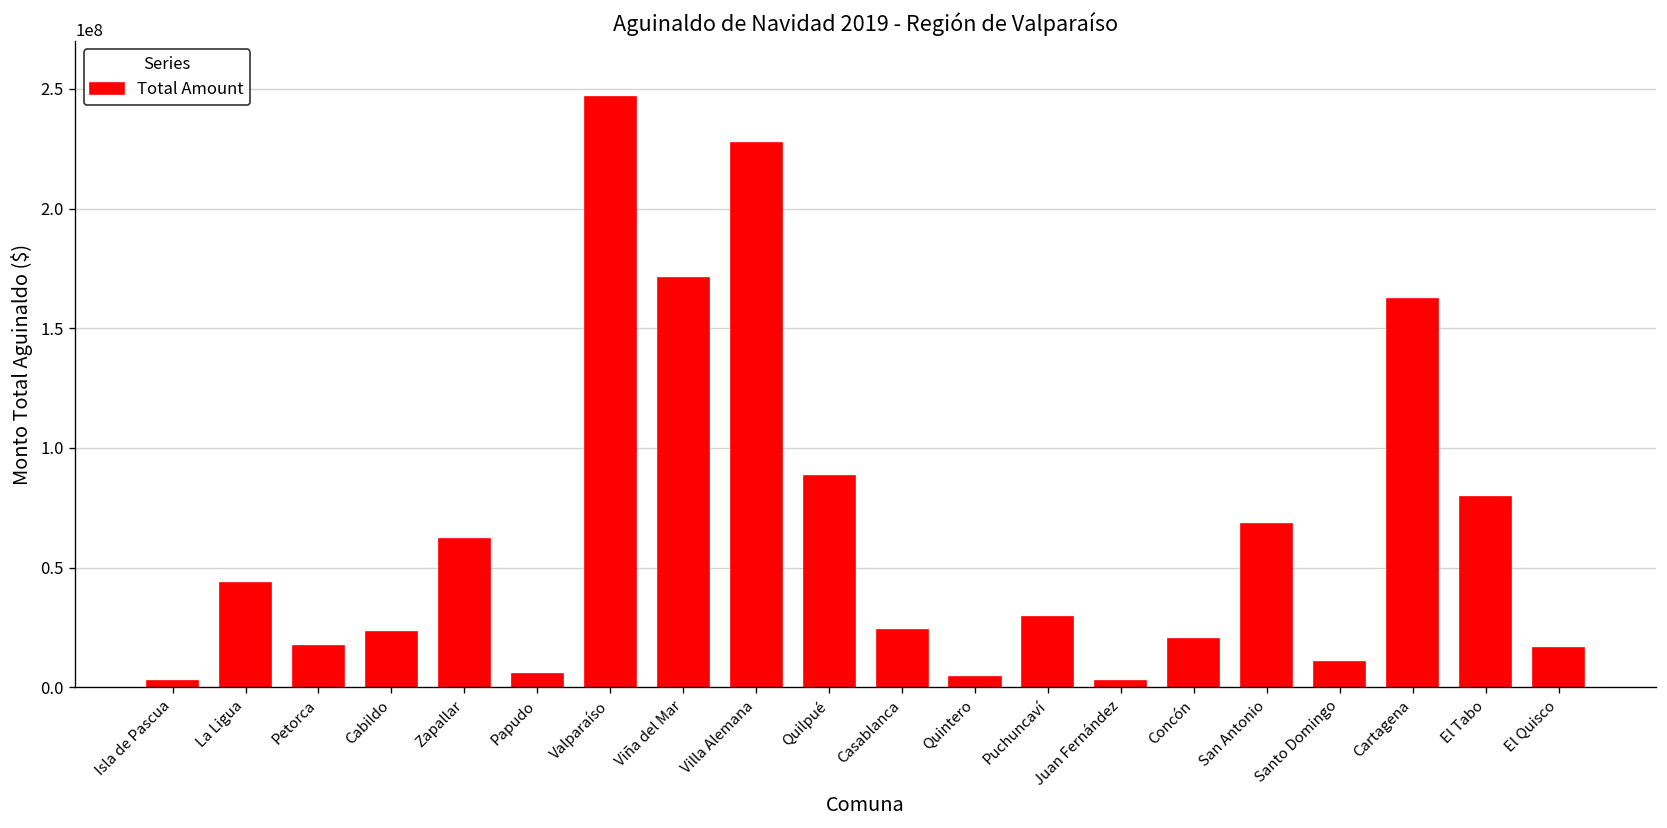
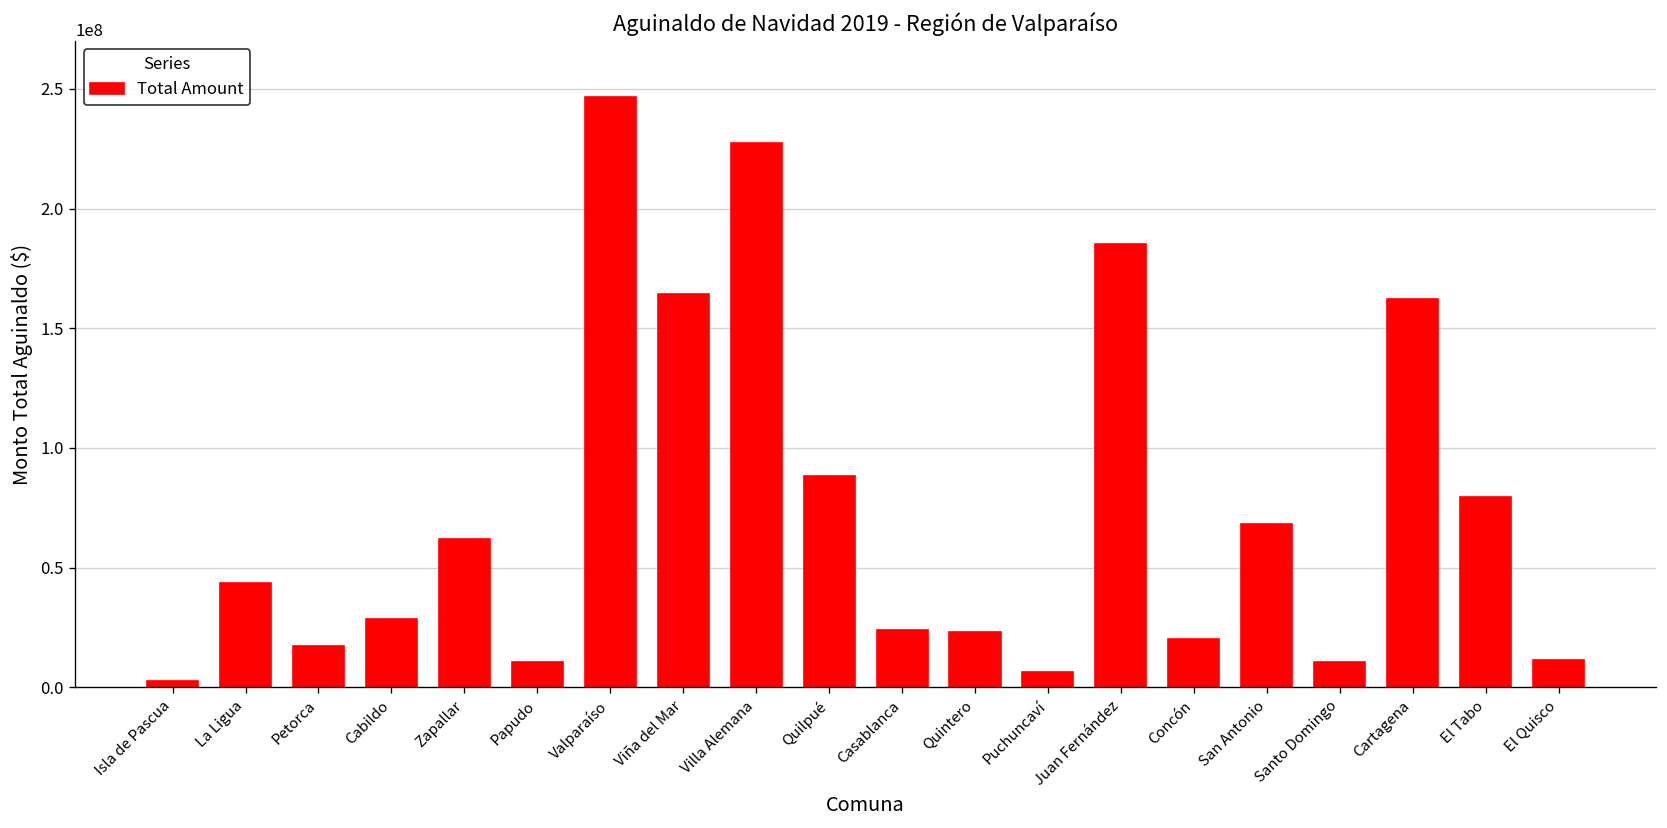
  {
    "Isla de Pascua": 3000000,
    "La Ligua": 43000000,
    "Petorca": 17000000,
-   "Cabildo": 23000000,
+   "Cabildo": 29000000,
    "Zapallar": 62000000,
-   "Papudo": 6000000,
+   "Papudo": 10000000,
    "Valparaíso": 247000000,
-   "Viña del Mar": 171000000,
+   "Viña del Mar": 164000000,
    "Villa Alemana": 227000000,
    "Quilpué": 88000000,
    "Casablanca": 24000000,
-   "Quintero": 4000000,
-   "Puchuncaví": 29000000,
-   "Juan Fernández": 3000000,
+   "Quintero": 23000000,
+   "Puchuncaví": 6000000,
+   "Juan Fernández": 185000000,
    "Concón": 20000000,
    "San Antonio": 68000000,
    "Santo Domingo": 11000000,
    "Cartagena": 162000000,
    "El Tabo": 80000000,
-   "El Quisco": 17000000
+   "El Quisco": 11000000
  }
